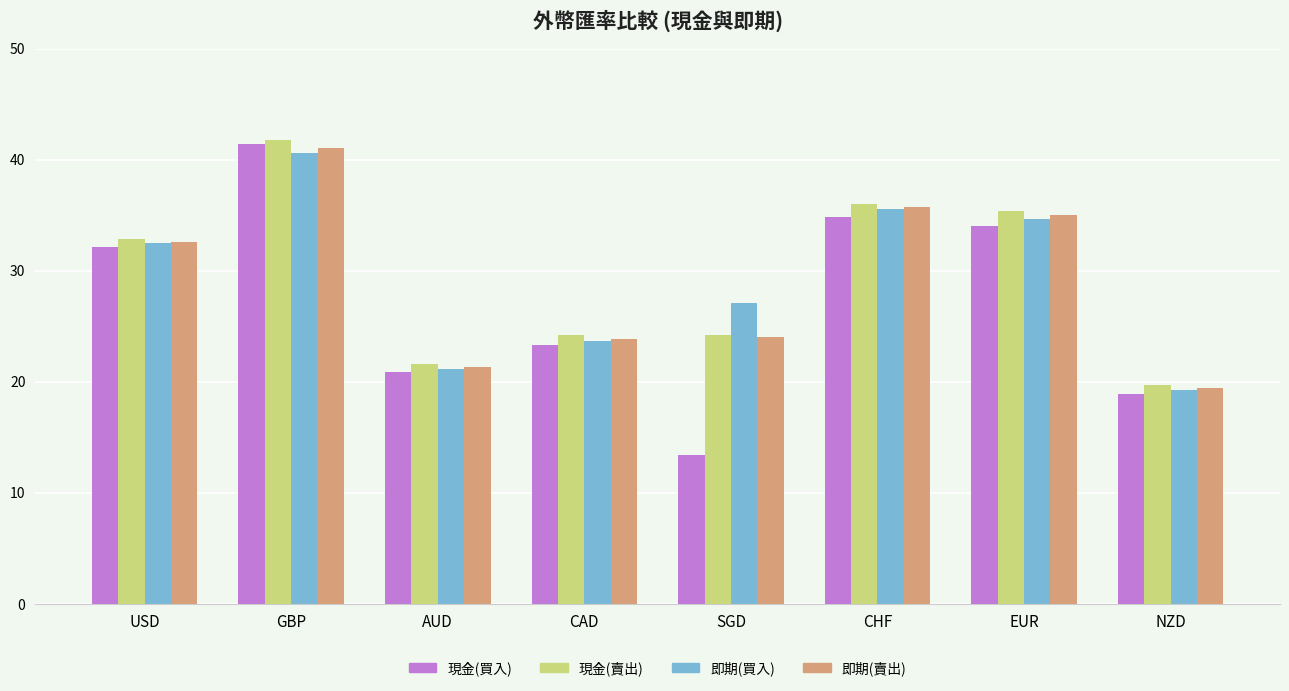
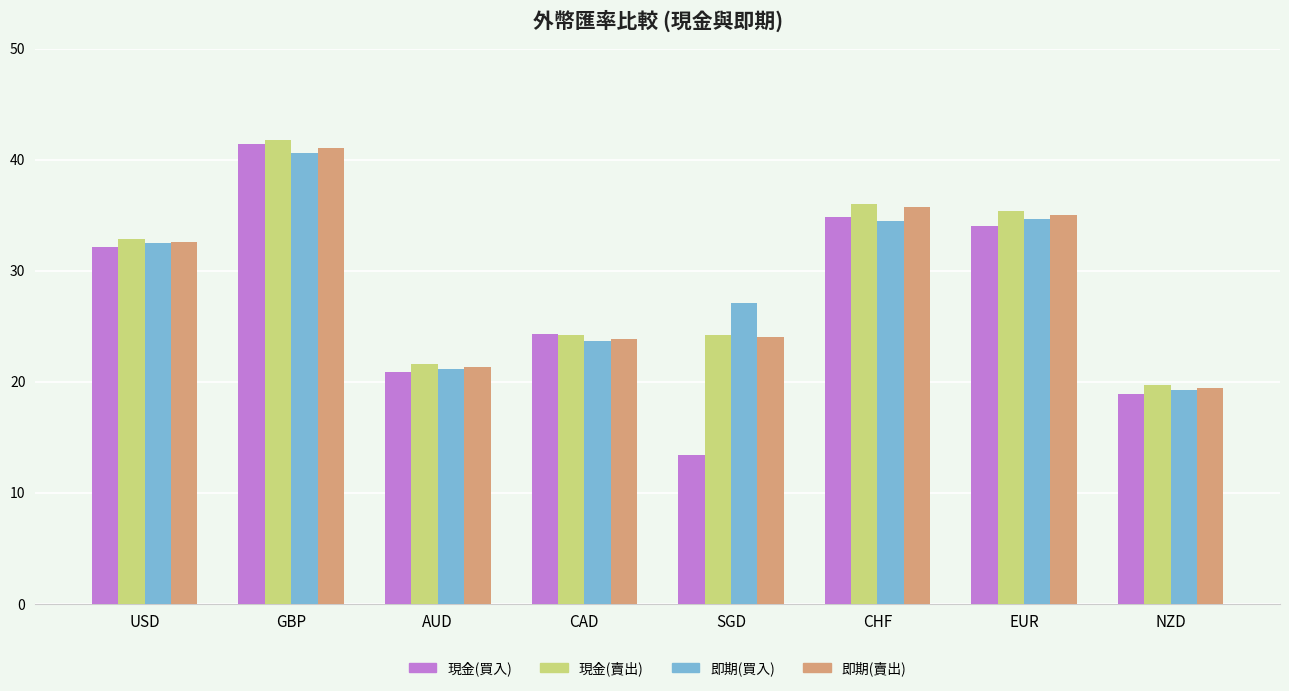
  {
    "現金(買入)": {
      "USD": 32.1,
      "GBP": 41.4,
      "AUD": 20.9,
-     "CAD": 23.3,
+     "CAD": 24.3,
      "SGD": 13.4,
      "CHF": 34.8,
      "EUR": 34.0,
      "NZD": 18.9
    },
    "即期(買入)": {
      "USD": 32.5,
      "GBP": 40.6,
      "AUD": 21.1,
      "CAD": 23.7,
      "SGD": 27.1,
-     "CHF": 35.5,
+     "CHF": 34.5,
      "EUR": 34.6,
      "NZD": 19.2
    }
  }
